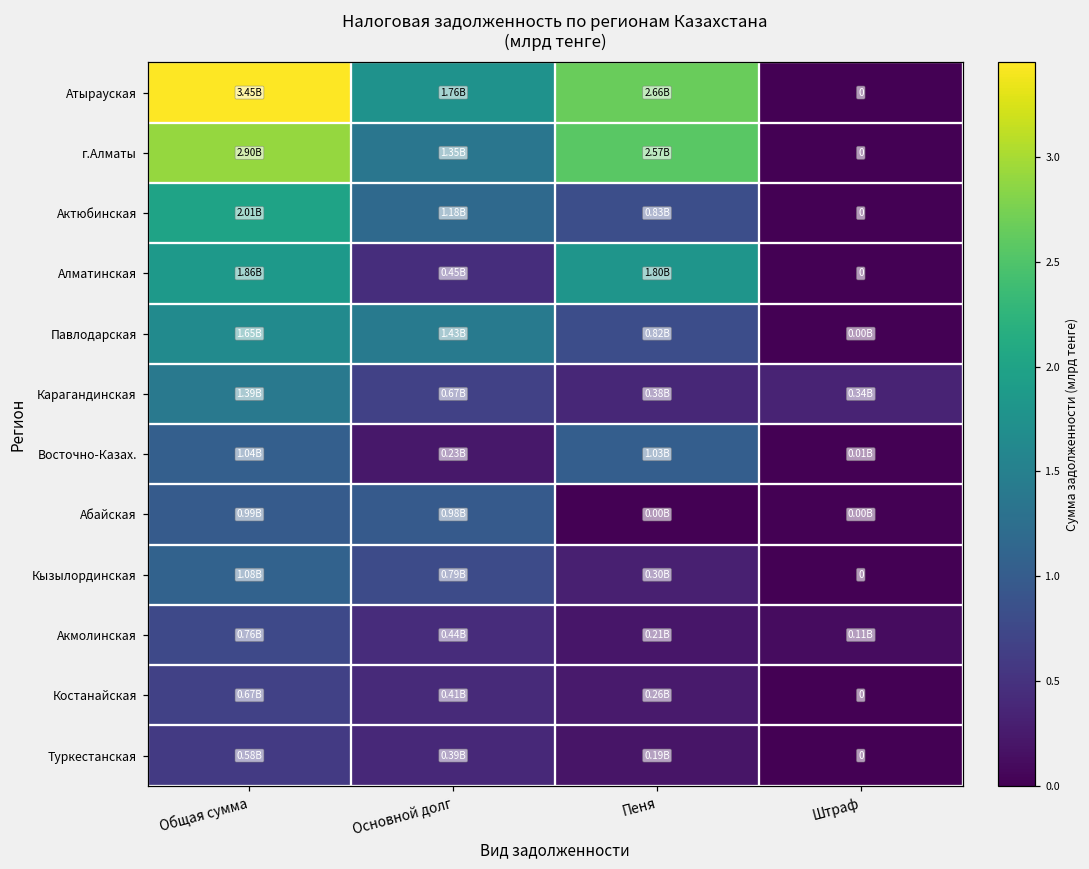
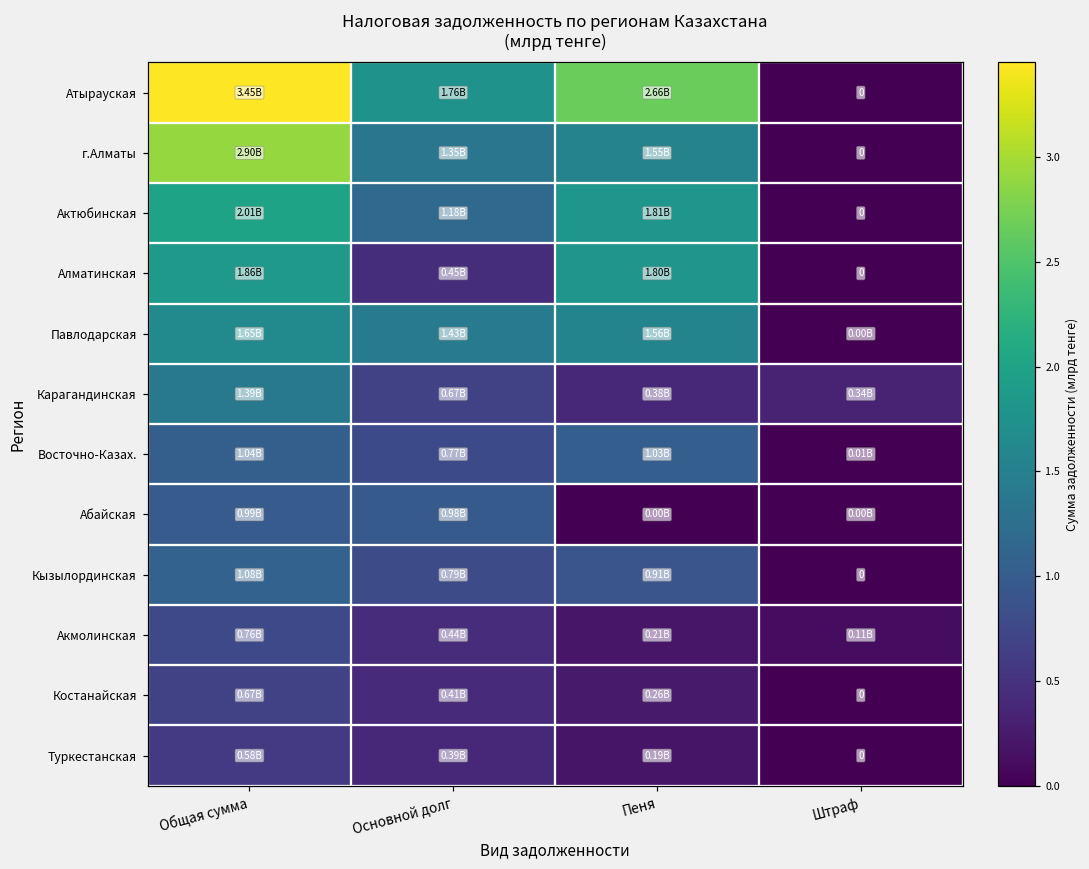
  {
    "г.Алматы": {
-     "Пеня": "2.57B"
+     "Пеня": "1.55B"
    },
    "Актюбинская": {
-     "Пеня": "0.83B"
+     "Пеня": "1.81B"
    },
    "Павлодарская": {
-     "Пеня": "0.82B"
+     "Пеня": "1.56B"
    },
    "Восточно-Казах.": {
-     "Основной долг": "0.23B"
+     "Основной долг": "0.77B"
    },
    "Кызылординская": {
-     "Пеня": "0.30B"
+     "Пеня": "0.91B"
    }
  }
